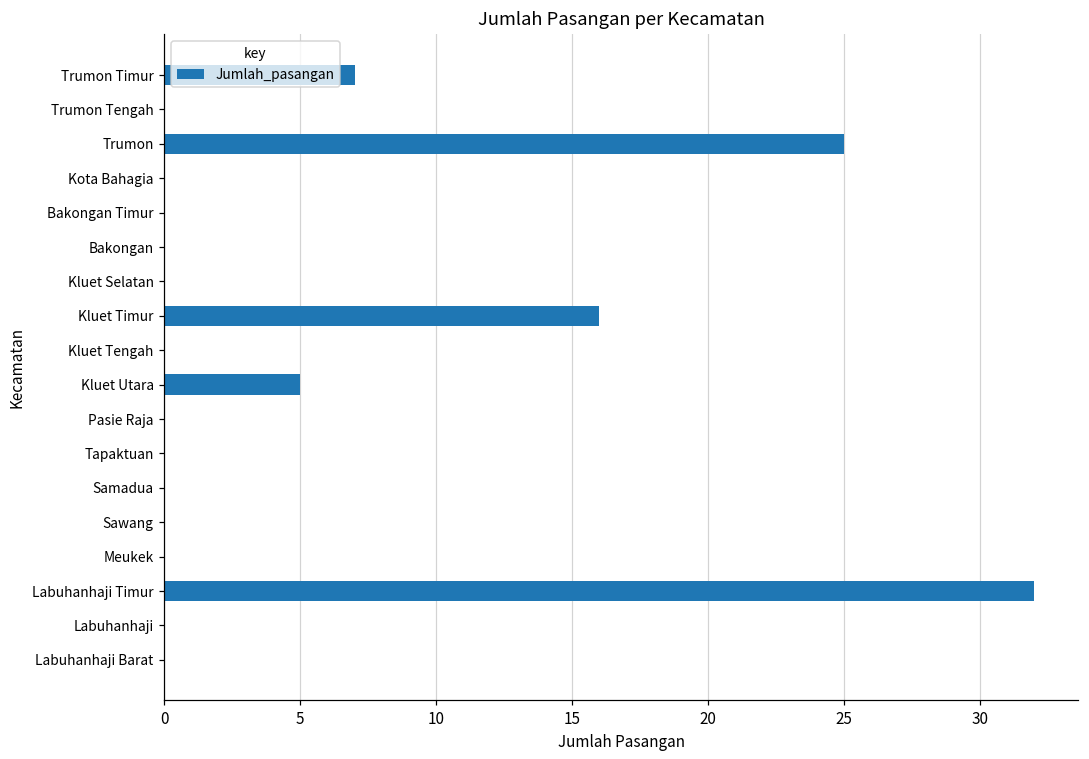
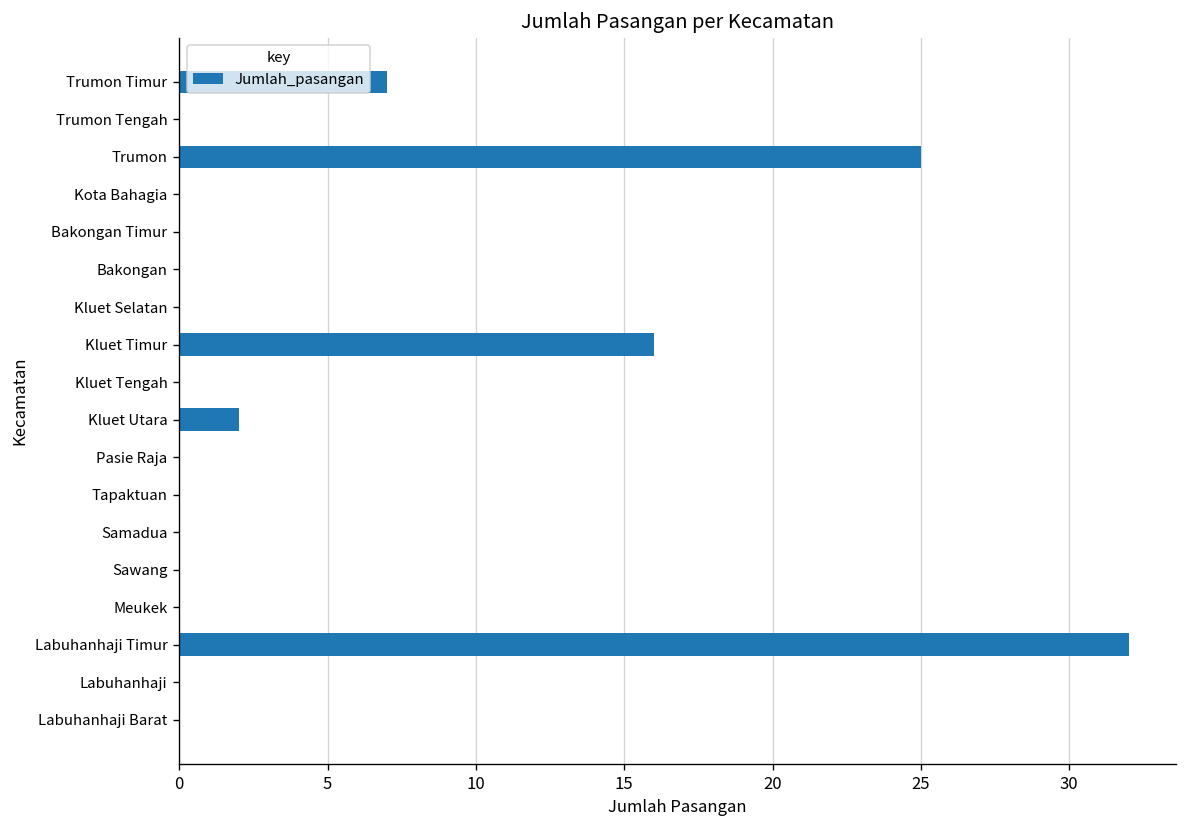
  {
    "Trumon Timur": 7,
    "Trumon Tengah": 0,
    "Trumon": 25,
    "Kota Bahagia": 0,
    "Bakongan Timur": 0,
    "Bakongan": 0,
    "Kluet Selatan": 0,
    "Kluet Timur": 16,
    "Kluet Tengah": 0,
-   "Kluet Utara": 5,
+   "Kluet Utara": 2,
    "Pasie Raja": 0,
    "Tapaktuan": 0,
    "Samadua": 0,
    "Sawang": 0,
    "Meukek": 0,
    "Labuhanhaji Timur": 32,
    "Labuhanhaji": 0,
    "Labuhanhaji Barat": 0
  }
